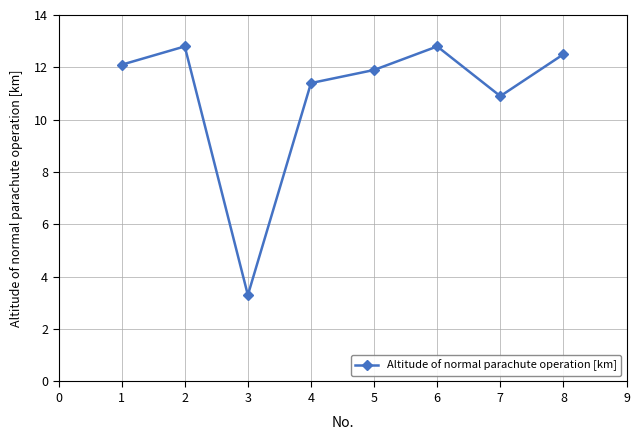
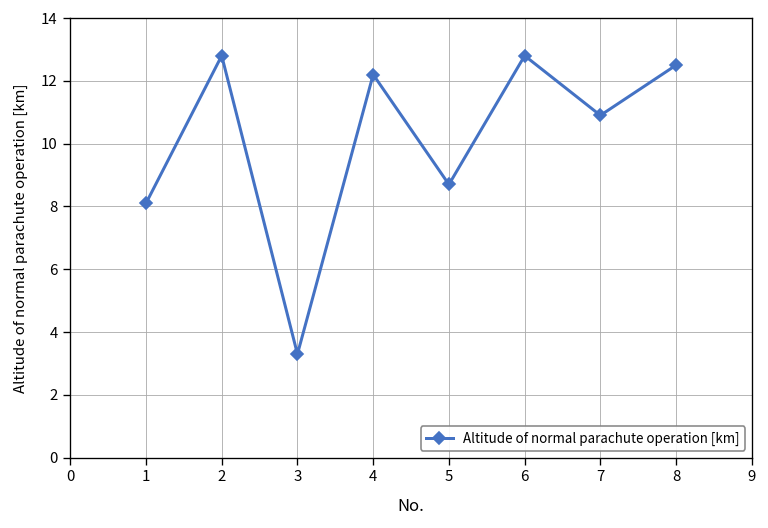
  {
-   "1": 12.1,
+   "1": 8.1,
    "2": 12.8,
    "3": 3.3,
-   "4": 11.4,
-   "5": 11.9,
+   "4": 12.2,
+   "5": 8.7,
    "6": 12.8,
    "7": 10.9,
    "8": 12.5
  }
